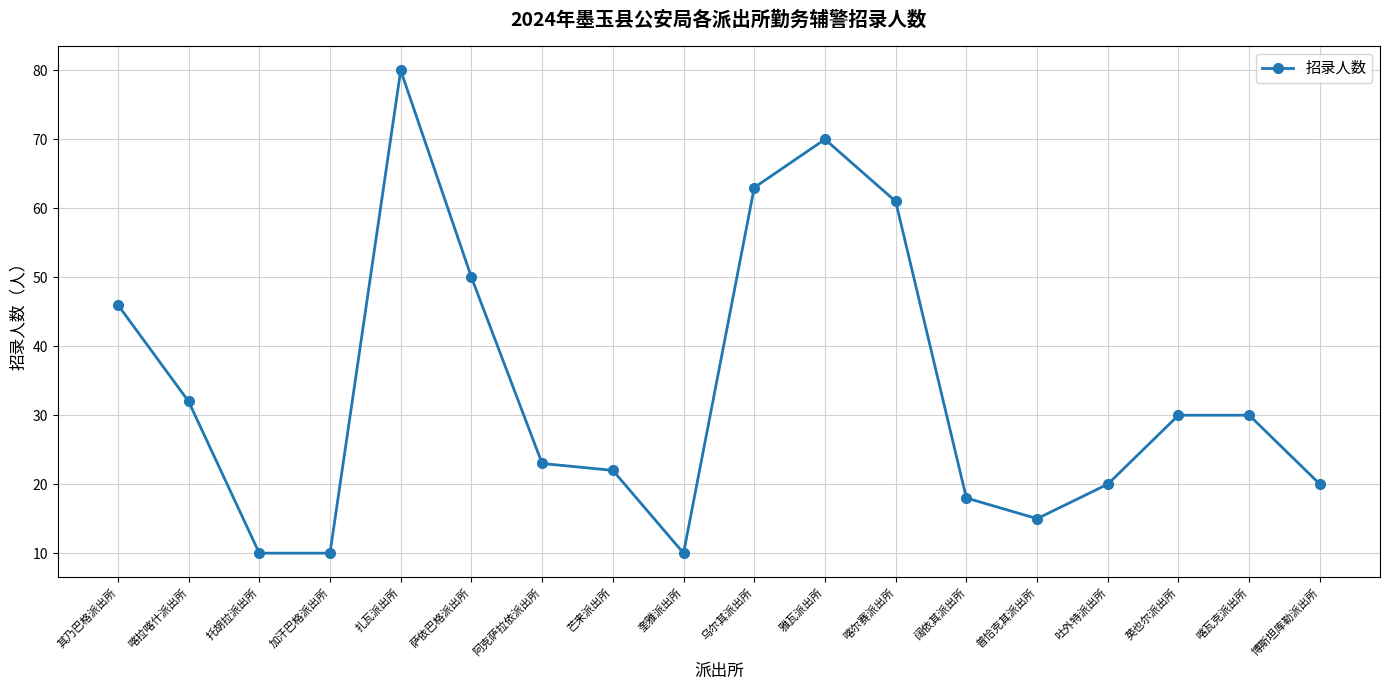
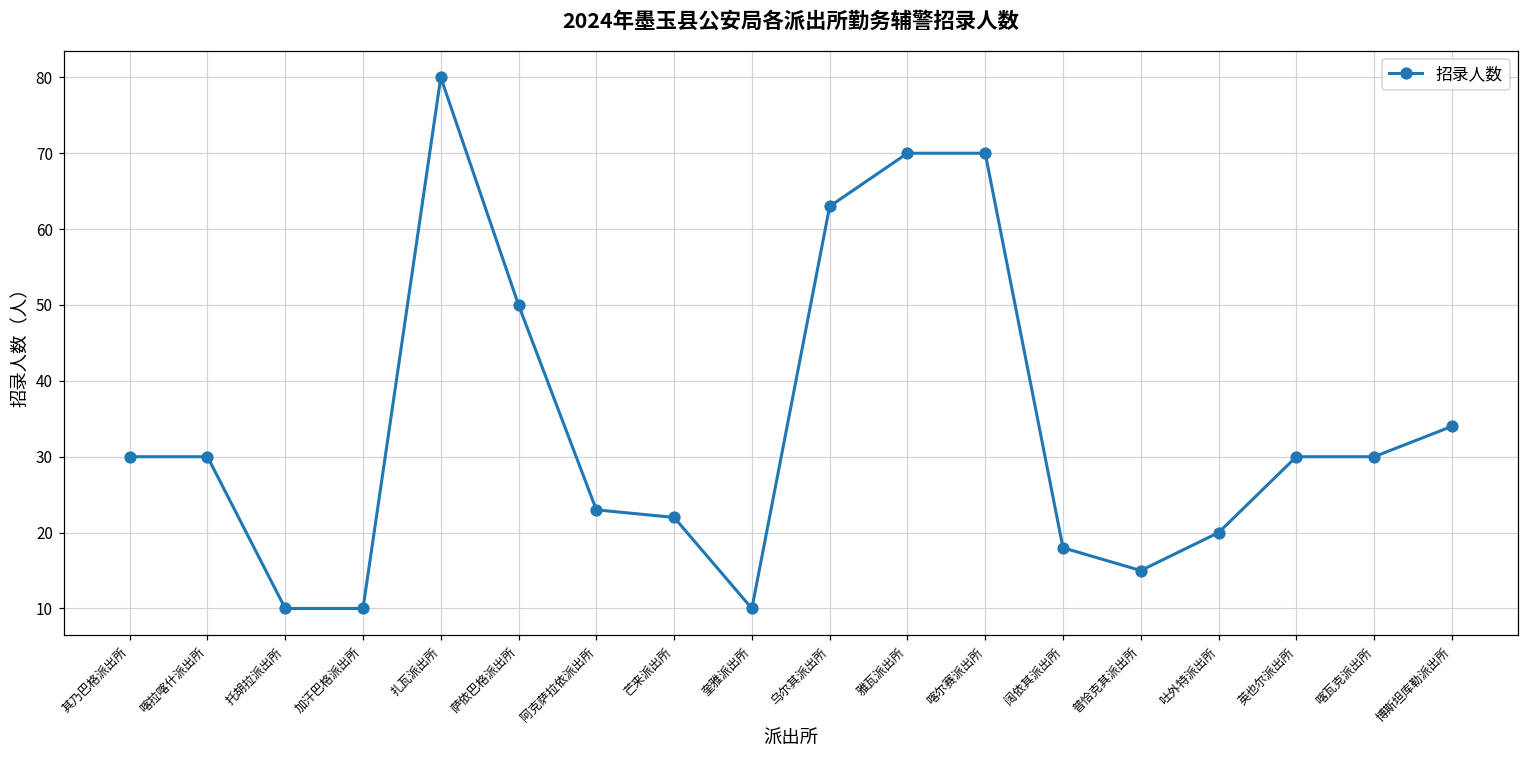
  {
-   "其乃巴格派出所": 46,
-   "喀拉喀什派出所": 32,
+   "其乃巴格派出所": 30,
+   "喀拉喀什派出所": 30,
    "托胡拉派出所": 10,
    "加汗巴格派出所": 10,
    "扎瓦派出所": 80,
    "萨依巴格派出所": 50,
    "阿克萨拉依派出所": 23,
    "芒来派出所": 22,
    "奎雅派出所": 10,
    "乌尔其派出所": 63,
    "雅瓦派出所": 70,
-   "喀尔赛派出所": 61,
+   "喀尔赛派出所": 70,
    "阔依其派出所": 18,
    "普恰克其派出所": 15,
    "吐外特派出所": 20,
    "英也尔派出所": 30,
    "喀瓦克派出所": 30,
-   "博斯坦库勒派出所": 20
+   "博斯坦库勒派出所": 34
  }
